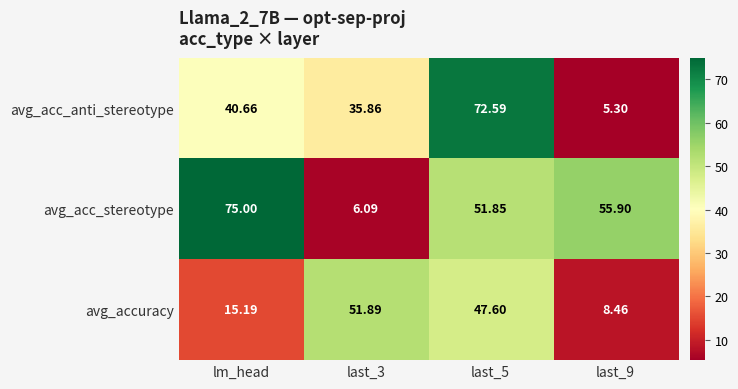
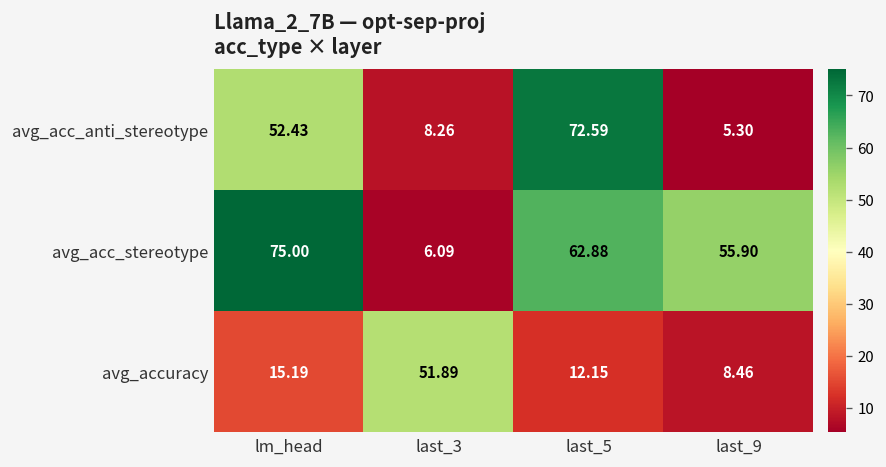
  {
    "avg_acc_anti_stereotype": {
-     "lm_head": 40.66,
-     "last_3": 35.86,
+     "lm_head": 52.43,
+     "last_3": 8.26,
      "last_5": 72.59,
      "last_9": 5.30
    },
    "avg_acc_stereotype": {
      "lm_head": 75.00,
      "last_3": 6.09,
-     "last_5": 51.85,
+     "last_5": 62.88,
      "last_9": 55.90
    },
    "avg_accuracy": {
      "lm_head": 15.19,
      "last_3": 51.89,
-     "last_5": 47.60,
+     "last_5": 12.15,
      "last_9": 8.46
    }
  }
